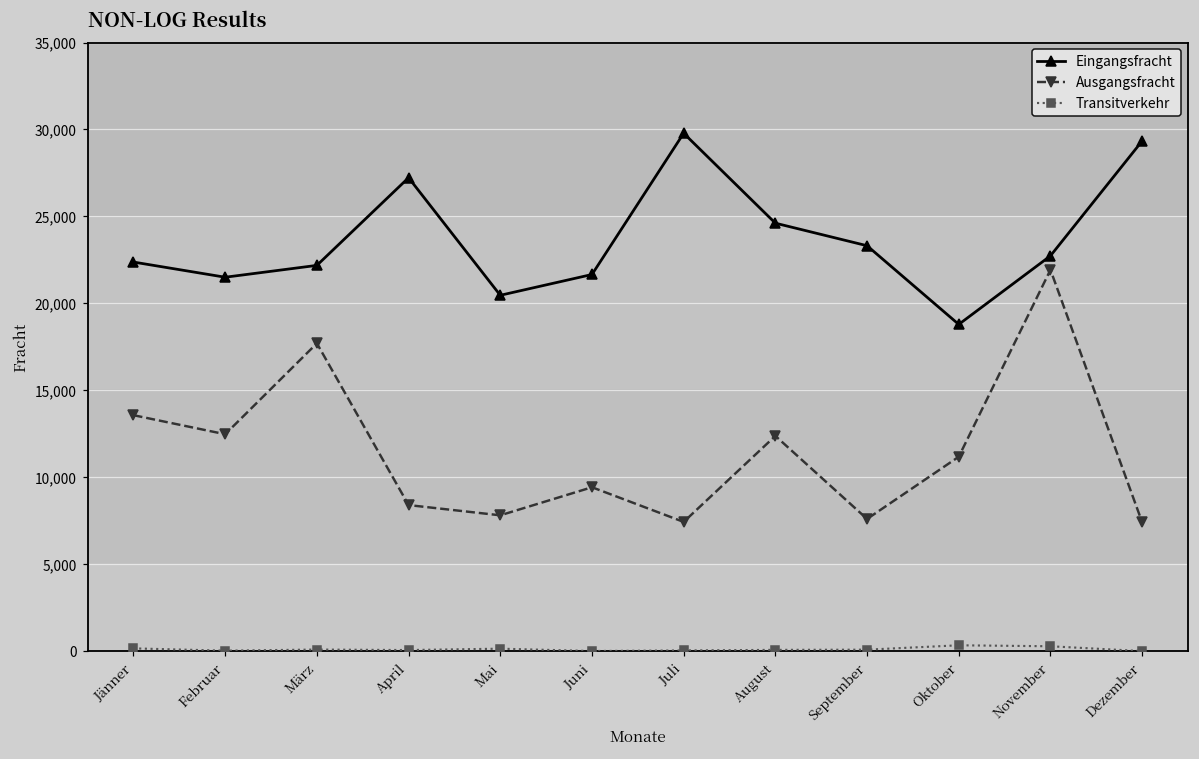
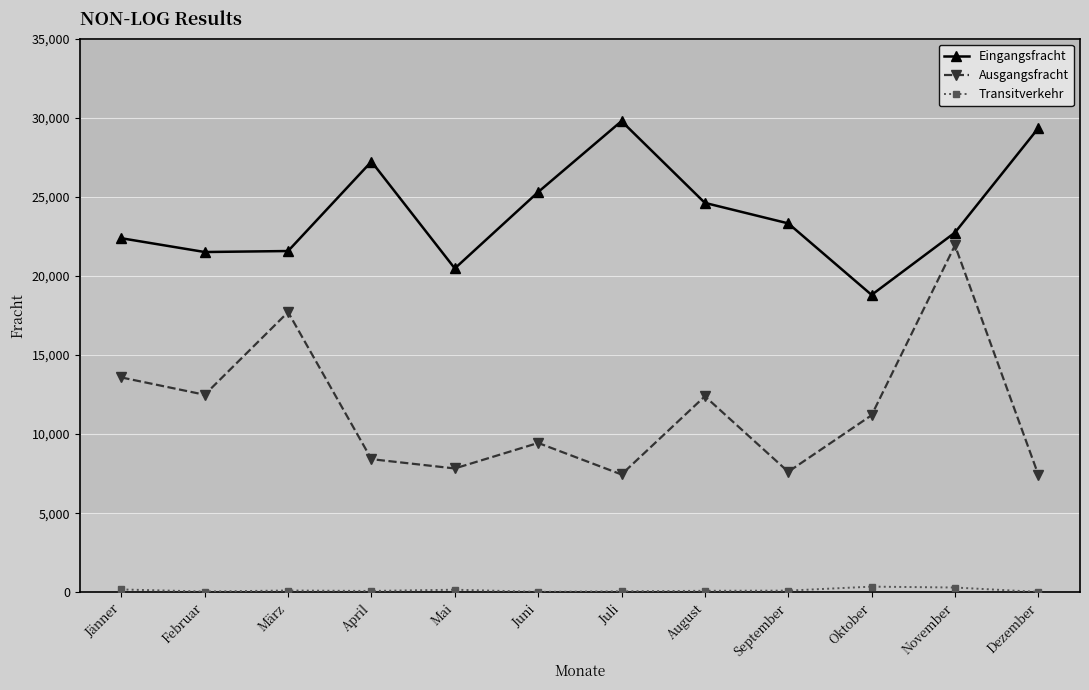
  {
    "Eingangsfracht": {
      "Jänner": "22,400",
      "Februar": "21,500",
-     "März": "22,200",
+     "März": "21,600",
      "April": "27,200",
      "Mai": "20,500",
-     "Juni": "21,700",
+     "Juni": "25,300",
      "Juli": "29,800",
      "August": "24,600",
      "September": "23,300",
      "Oktober": "18,800",
      "November": "22,700",
      "Dezember": "29,300"
    }
  }
